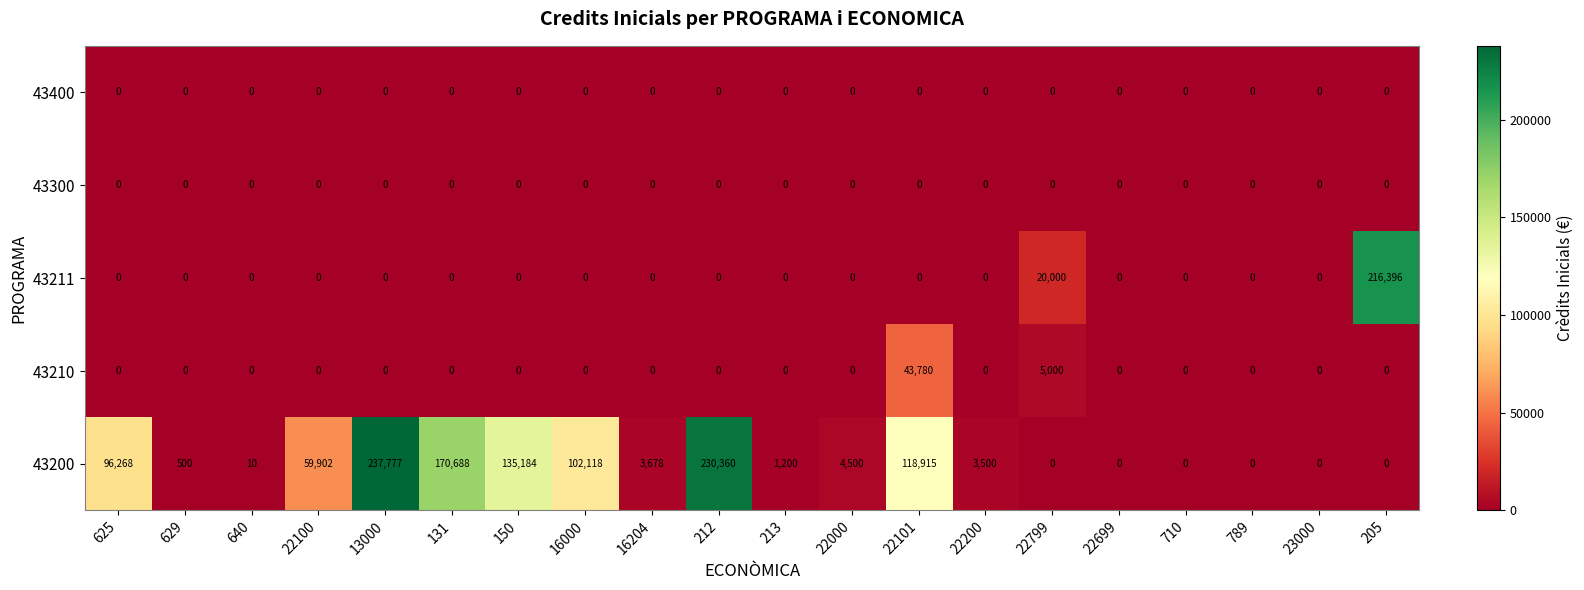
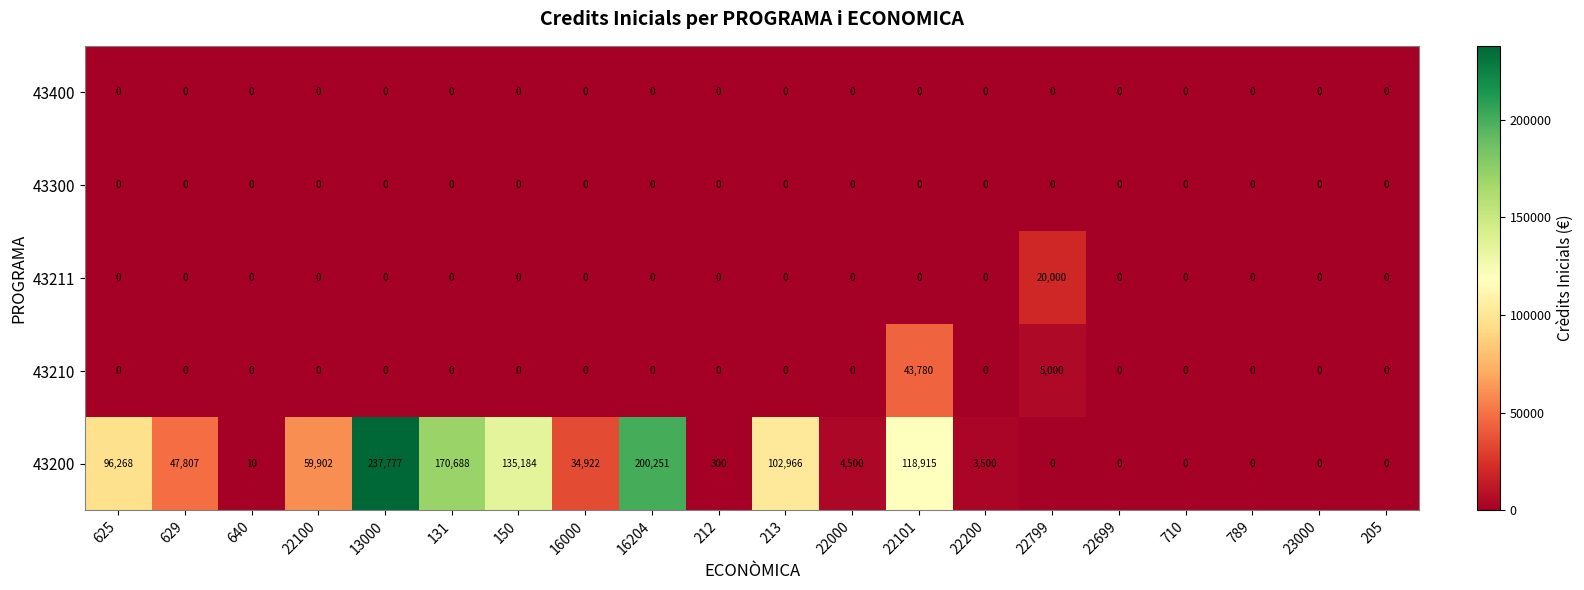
  {
    "43400": {
      "625": "0",
      "629": "0",
      "640": "0",
      "22100": "0",
      "13000": "0",
      "131": "0",
      "150": "0",
      "16000": "0",
      "16204": "0",
      "212": "0",
      "213": "0",
      "22000": "0",
      "22101": "0",
      "22200": "0",
      "22799": "0",
      "22699": "0",
      "710": "0",
      "789": "0",
      "23000": "0",
      "205": "0"
    },
    "43300": {
      "625": "0",
      "629": "0",
      "640": "0",
      "22100": "0",
      "13000": "0",
      "131": "0",
      "150": "0",
      "16000": "0",
      "16204": "0",
      "212": "0",
      "213": "0",
      "22000": "0",
      "22101": "0",
      "22200": "0",
      "22799": "0",
      "22699": "0",
      "710": "0",
      "789": "0",
      "23000": "0",
      "205": "0"
    },
    "43211": {
      "625": "0",
      "629": "0",
      "640": "0",
      "22100": "0",
      "13000": "0",
      "131": "0",
      "150": "0",
      "16000": "0",
      "16204": "0",
      "212": "0",
      "213": "0",
      "22000": "0",
      "22101": "0",
      "22200": "0",
      "22799": "20,000",
      "22699": "0",
      "710": "0",
      "789": "0",
      "23000": "0",
-     "205": "216,396"
+     "205": "0"
    },
    "43210": {
      "625": "0",
      "629": "0",
      "640": "0",
      "22100": "0",
      "13000": "0",
      "131": "0",
      "150": "0",
      "16000": "0",
      "16204": "0",
      "212": "0",
      "213": "0",
      "22000": "0",
      "22101": "43,780",
      "22200": "0",
      "22799": "5,000",
      "22699": "0",
      "710": "0",
      "789": "0",
      "23000": "0",
      "205": "0"
    },
    "43200": {
      "625": "96,268",
-     "629": "500",
+     "629": "47,807",
      "640": "10",
      "22100": "59,902",
      "13000": "237,777",
      "131": "170,688",
      "150": "135,184",
-     "16000": "102,118",
-     "16204": "3,678",
-     "212": "230,360",
-     "213": "1,200",
+     "16000": "34,922",
+     "16204": "200,251",
+     "212": "300",
+     "213": "102,966",
      "22000": "4,500",
      "22101": "118,915",
      "22200": "3,500",
      "22799": "0",
      "22699": "0",
      "710": "0",
      "789": "0",
      "23000": "0",
      "205": "0"
    }
  }
